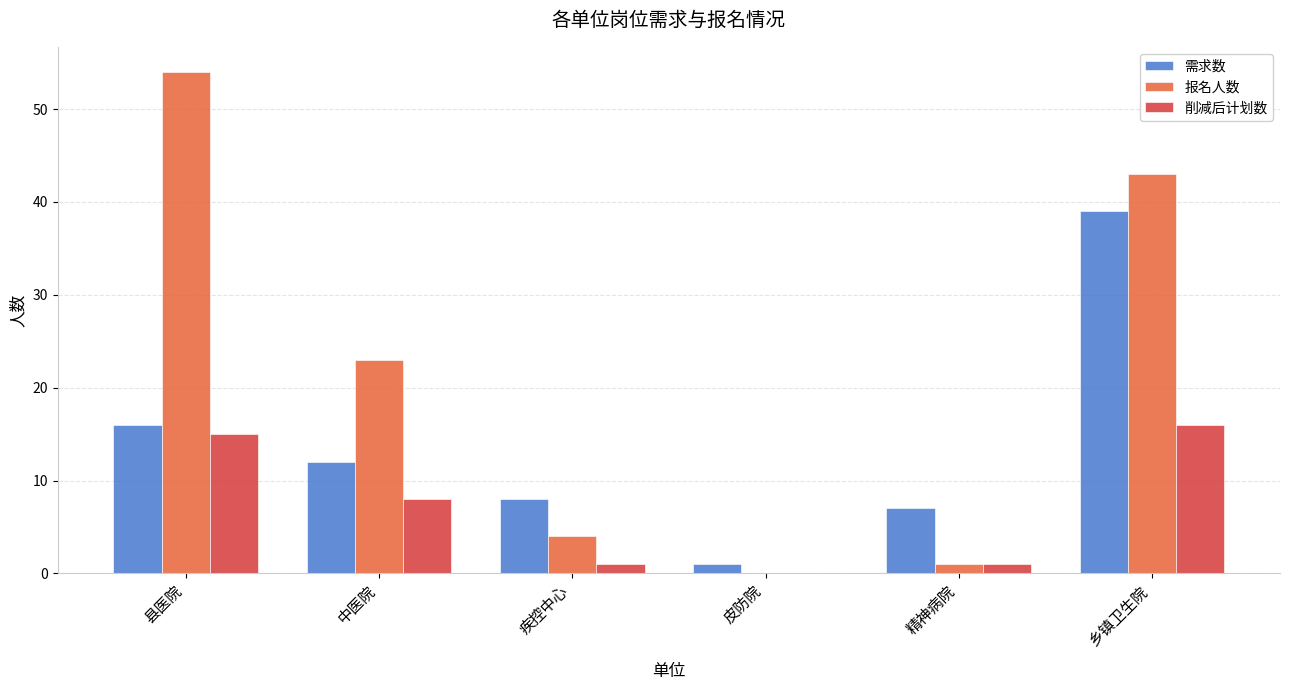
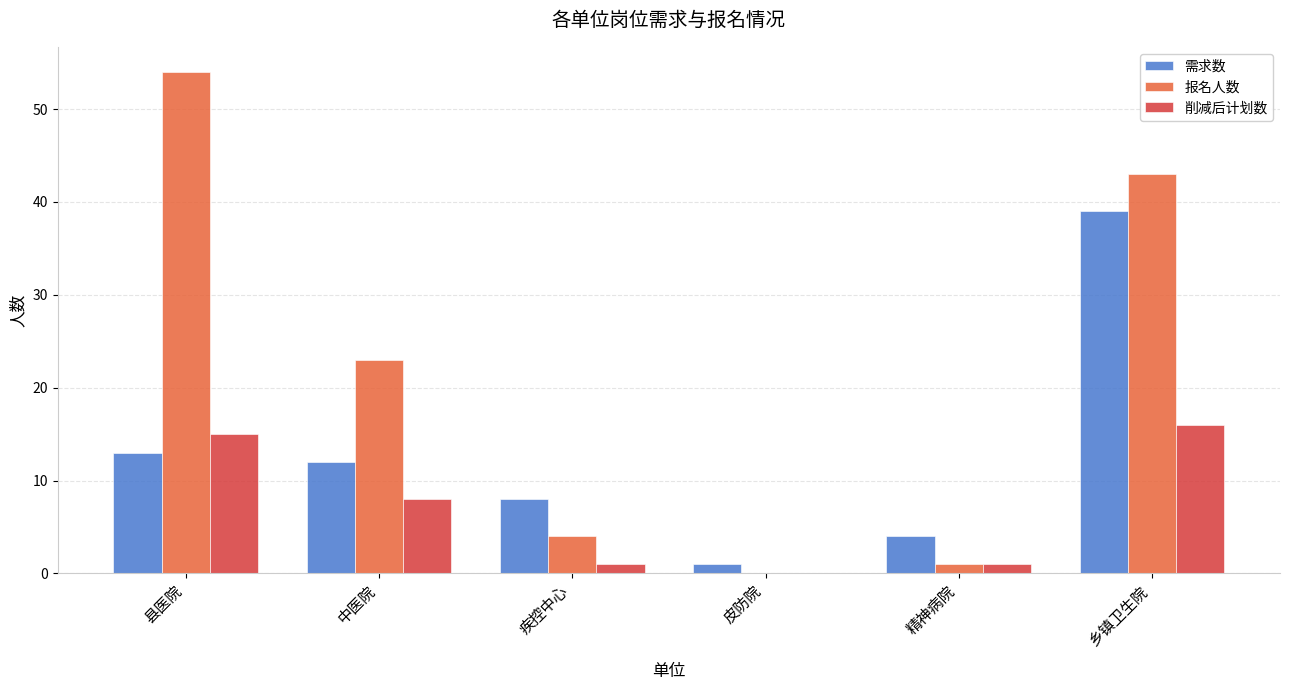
  {
    "需求数": {
-     "县医院": 16,
+     "县医院": 13,
      "中医院": 12,
      "疾控中心": 8,
      "皮防院": 1,
-     "精神病院": 7,
+     "精神病院": 4,
      "乡镇卫生院": 39
    }
  }
